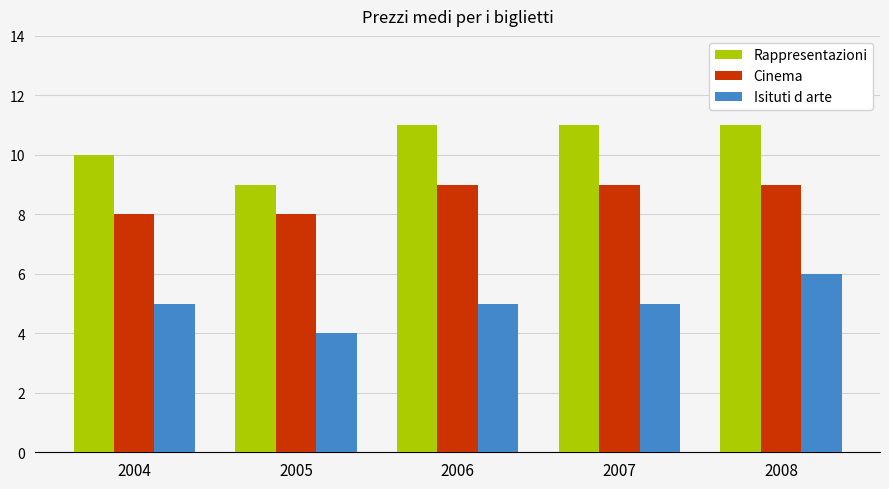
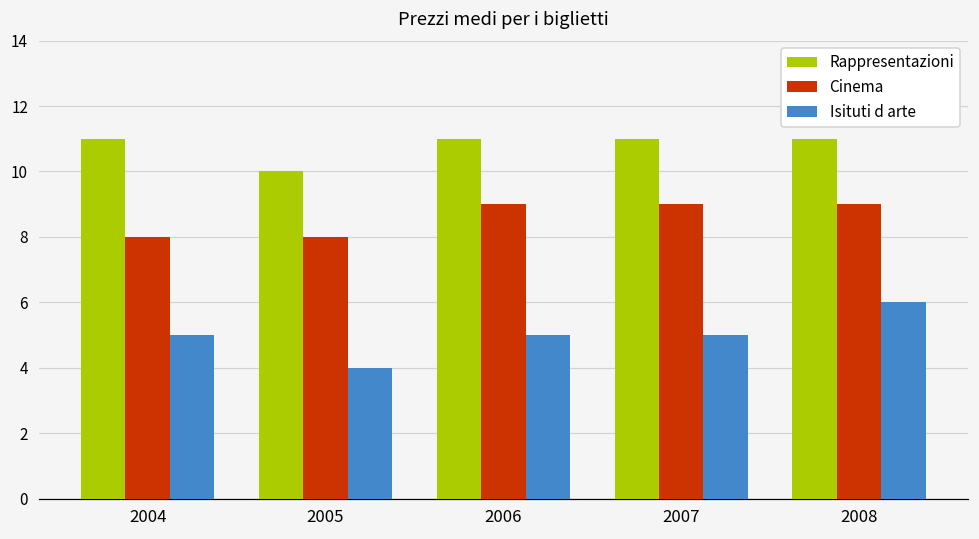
  {
    "Rappresentazioni": {
-     "2004": 10,
-     "2005": 9,
+     "2004": 11,
+     "2005": 10,
      "2006": 11,
      "2007": 11,
      "2008": 11
    },
    "Cinema": {
      "2004": 8,
      "2005": 8,
      "2006": 9,
      "2007": 9,
      "2008": 9
    },
    "Isituti d arte": {
      "2004": 5,
      "2005": 4,
      "2006": 5,
      "2007": 5,
      "2008": 6
    }
  }
